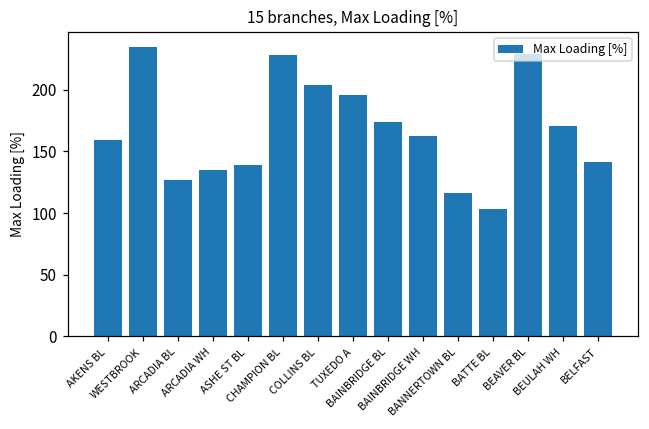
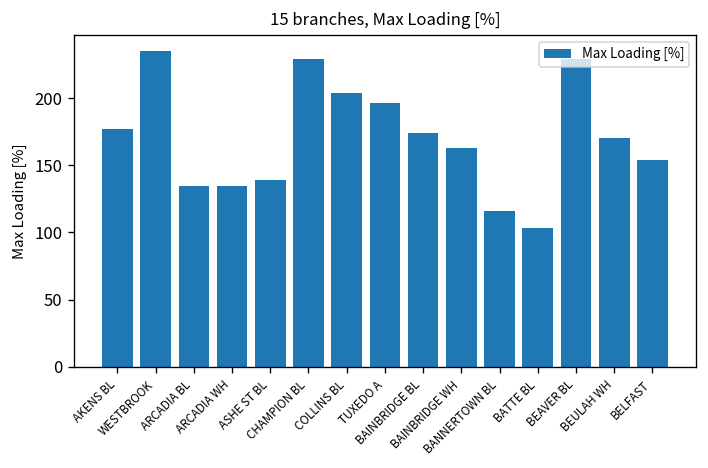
  {
-   "AKENS BL": 159,
+   "AKENS BL": 177,
    "WESTBROOK": 235,
-   "ARCADIA BL": 127,
+   "ARCADIA BL": 135,
    "ARCADIA WH": 135,
    "ASHE ST BL": 139,
    "CHAMPION BL": 229,
    "COLLINS BL": 204,
    "TUXEDO A": 196,
    "BAINBRIDGE BL": 174,
    "BAINBRIDGE WH": 163,
    "BANNERTOWN BL": 116,
    "BATTE BL": 103,
    "BEULAH WH": 171,
-   "BELFAST": 141
+   "BELFAST": 154
  }
